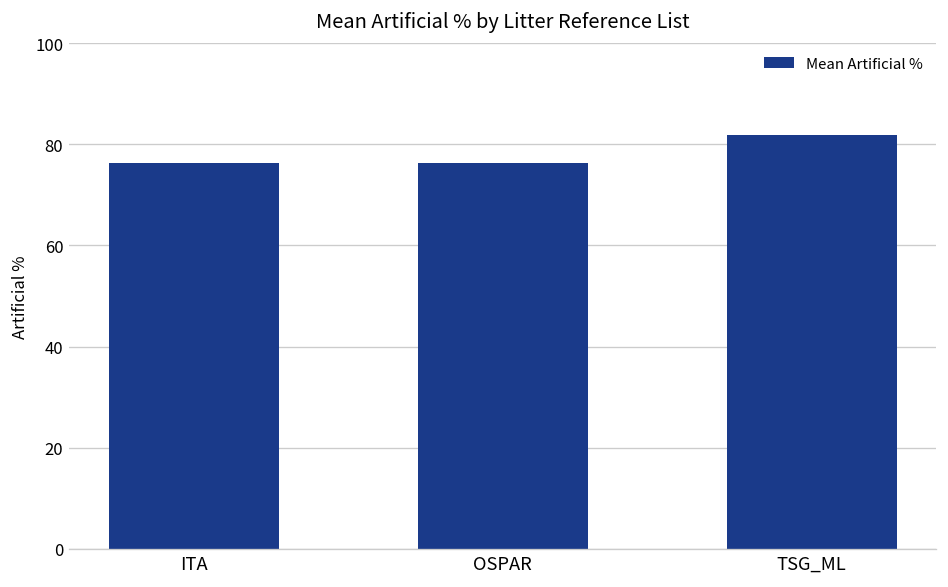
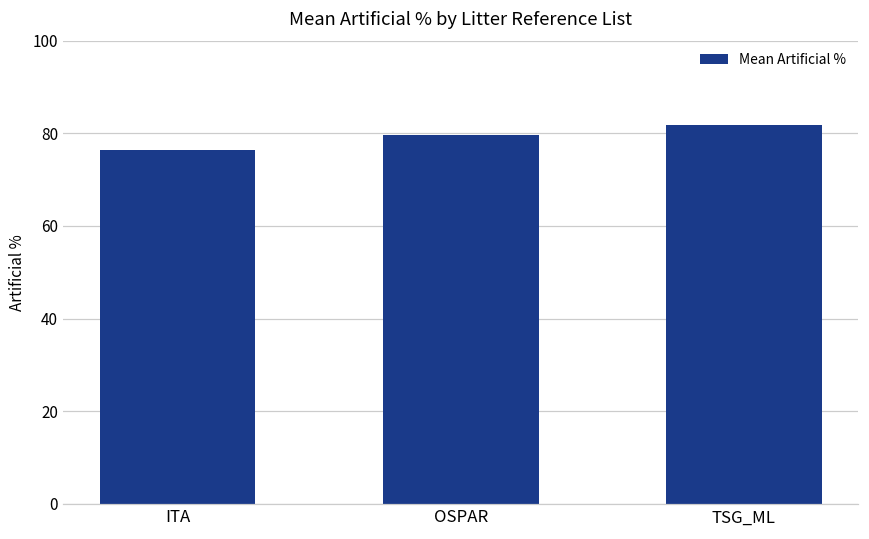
  {
    "ITA": 76,
-   "OSPAR": 76,
+   "OSPAR": 80,
    "TSG_ML": 82
  }
